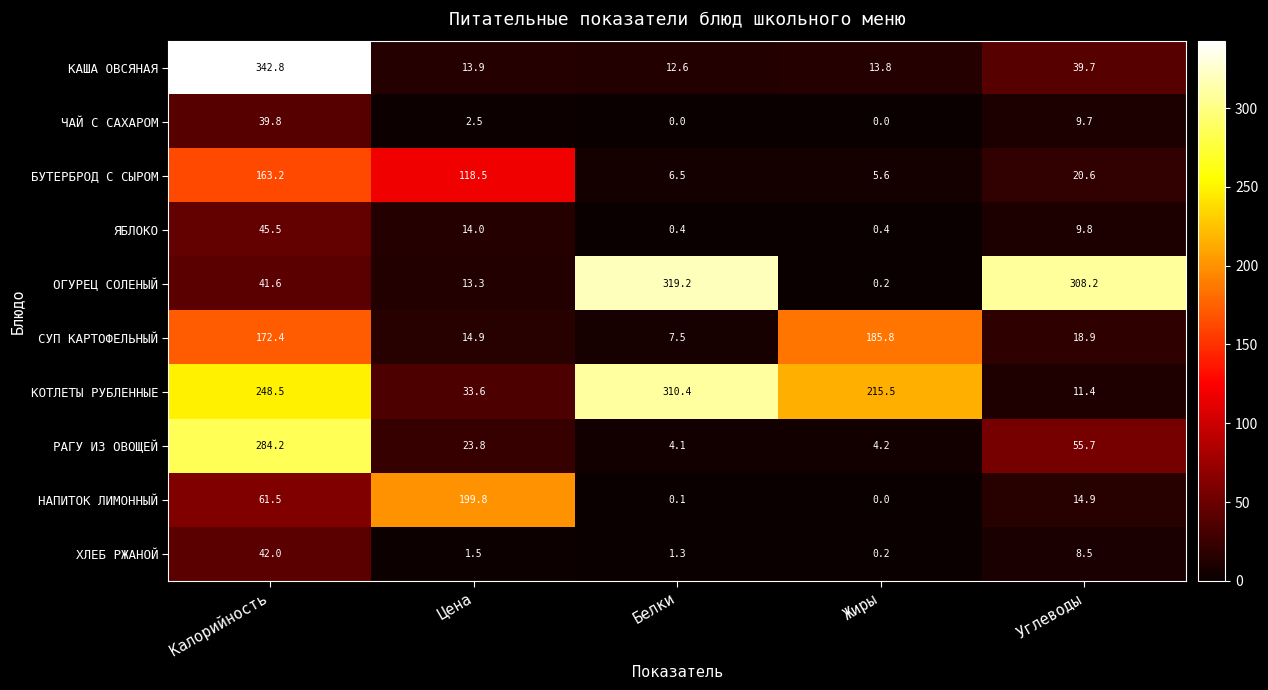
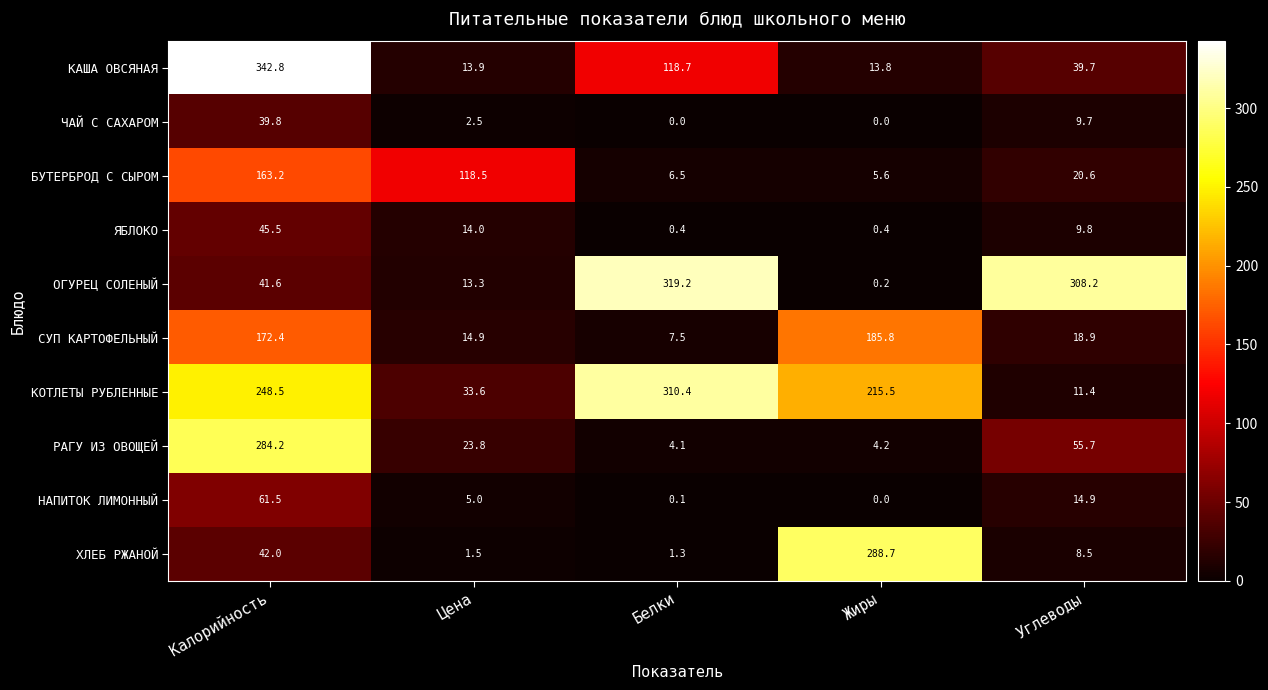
  {
    "КАША ОВСЯНАЯ": {
      "Калорийность": 342.8,
      "Цена": 13.9,
-     "Белки": 12.6,
+     "Белки": 118.7,
      "Жиры": 13.8,
      "Углеводы": 39.7
    },
    "ЧАЙ С САХАРОМ": {
      "Калорийность": 39.8,
      "Цена": 2.5,
      "Белки": 0.0,
      "Жиры": 0.0,
      "Углеводы": 9.7
    },
    "БУТЕРБРОД С СЫРОМ": {
      "Калорийность": 163.2,
      "Цена": 118.5,
      "Белки": 6.5,
      "Жиры": 5.6,
      "Углеводы": 20.6
    },
    "ЯБЛОКО": {
      "Калорийность": 45.5,
      "Цена": 14.0,
      "Белки": 0.4,
      "Жиры": 0.4,
      "Углеводы": 9.8
    },
    "ОГУРЕЦ СОЛЕНЫЙ": {
      "Калорийность": 41.6,
      "Цена": 13.3,
      "Белки": 319.2,
      "Жиры": 0.2,
      "Углеводы": 308.2
    },
    "СУП КАРТОФЕЛЬНЫЙ": {
      "Калорийность": 172.4,
      "Цена": 14.9,
      "Белки": 7.5,
      "Жиры": 185.8,
      "Углеводы": 18.9
    },
    "КОТЛЕТЫ РУБЛЕННЫЕ": {
      "Калорийность": 248.5,
      "Цена": 33.6,
      "Белки": 310.4,
      "Жиры": 215.5,
      "Углеводы": 11.4
    },
    "РАГУ ИЗ ОВОЩЕЙ": {
      "Калорийность": 284.2,
      "Цена": 23.8,
      "Белки": 4.1,
      "Жиры": 4.2,
      "Углеводы": 55.7
    },
    "НАПИТОК ЛИМОННЫЙ": {
      "Калорийность": 61.5,
-     "Цена": 199.8,
+     "Цена": 5.0,
      "Белки": 0.1,
      "Жиры": 0.0,
      "Углеводы": 14.9
    },
    "ХЛЕБ РЖАНОЙ": {
      "Калорийность": 42.0,
      "Цена": 1.5,
      "Белки": 1.3,
-     "Жиры": 0.2,
+     "Жиры": 288.7,
      "Углеводы": 8.5
    }
  }
